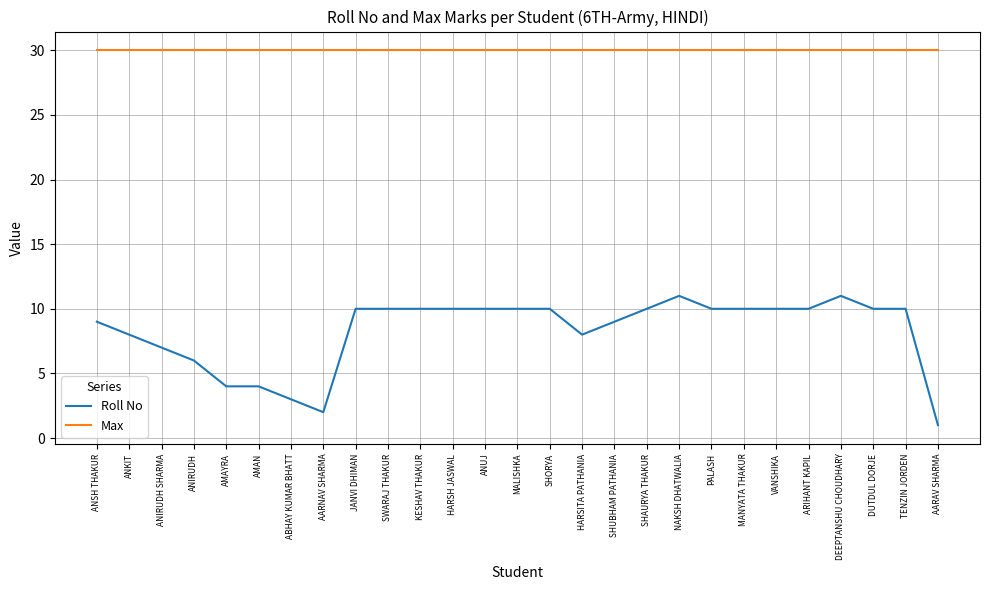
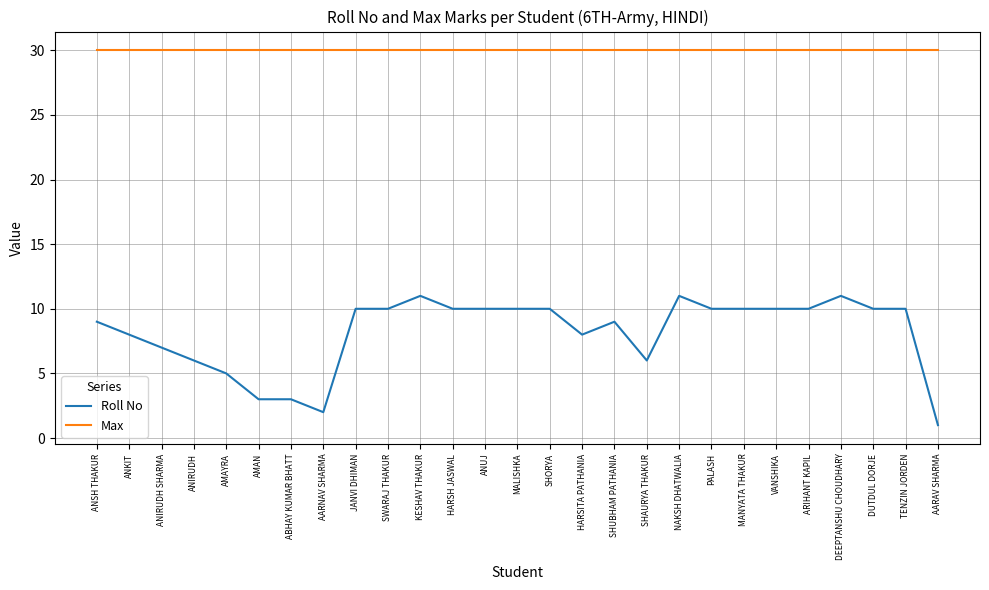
  {
    "Roll No": {
      "ANSH THAKUR": 9,
      "ANKIT": 8,
      "ANIRUDH SHARMA": 7,
      "ANIRUDH": 6,
-     "AMAYRA": 4,
-     "AMAN": 4,
+     "AMAYRA": 5,
+     "AMAN": 3,
      "ABHAY KUMAR BHATT": 3,
      "AARNAV SHARMA": 2,
      "JANVI DHIMAN": 10,
      "SWARAJ THAKUR": 10,
-     "KESHAV THAKUR": 10,
+     "KESHAV THAKUR": 11,
      "HARSH JASWAL": 10,
      "ANUJ": 10,
      "MALISHKA": 10,
      "SHORYA": 10,
      "HARSITA PATHANIA": 8,
      "SHUBHAM PATHANIA": 9,
-     "SHAURYA THAKUR": 10,
+     "SHAURYA THAKUR": 6,
      "NAKSH DHATWALIA": 11,
      "PALASH": 10,
      "MANYATA THAKUR": 10,
      "VANSHIKA": 10,
      "ARIHANT KAPIL": 10,
      "DEEPTANSHU CHOUDHARY": 11,
      "DUTDUL DORJE": 10,
      "TENZIN JORDEN": 10,
      "AARAV SHARMA": 1
    },
    "Max": {
      "ANSH THAKUR": 30,
      "ANKIT": 30,
      "ANIRUDH SHARMA": 30,
      "ANIRUDH": 30,
      "AMAYRA": 30,
      "AMAN": 30,
      "ABHAY KUMAR BHATT": 30,
      "AARNAV SHARMA": 30,
      "JANVI DHIMAN": 30,
      "SWARAJ THAKUR": 30,
      "KESHAV THAKUR": 30,
      "HARSH JASWAL": 30,
      "ANUJ": 30,
      "MALISHKA": 30,
      "SHORYA": 30,
      "HARSITA PATHANIA": 30,
      "SHUBHAM PATHANIA": 30,
      "SHAURYA THAKUR": 30,
      "NAKSH DHATWALIA": 30,
      "PALASH": 30,
      "MANYATA THAKUR": 30,
      "VANSHIKA": 30,
      "ARIHANT KAPIL": 30,
      "DEEPTANSHU CHOUDHARY": 30,
      "DUTDUL DORJE": 30,
      "TENZIN JORDEN": 30,
      "AARAV SHARMA": 30
    }
  }
